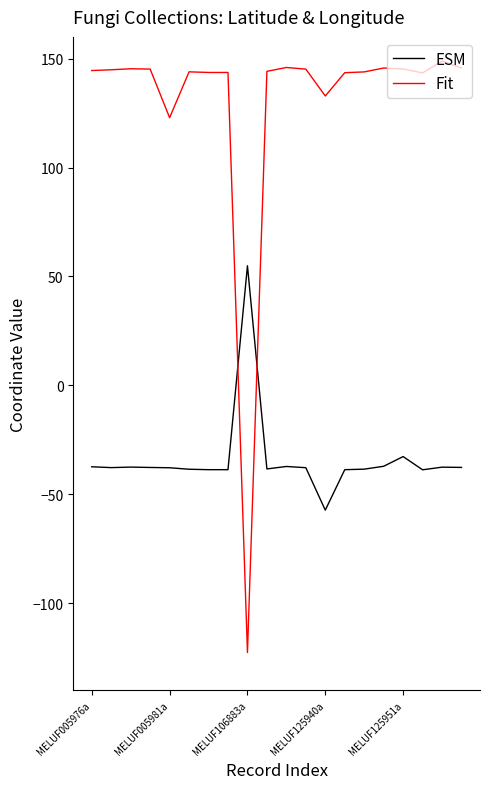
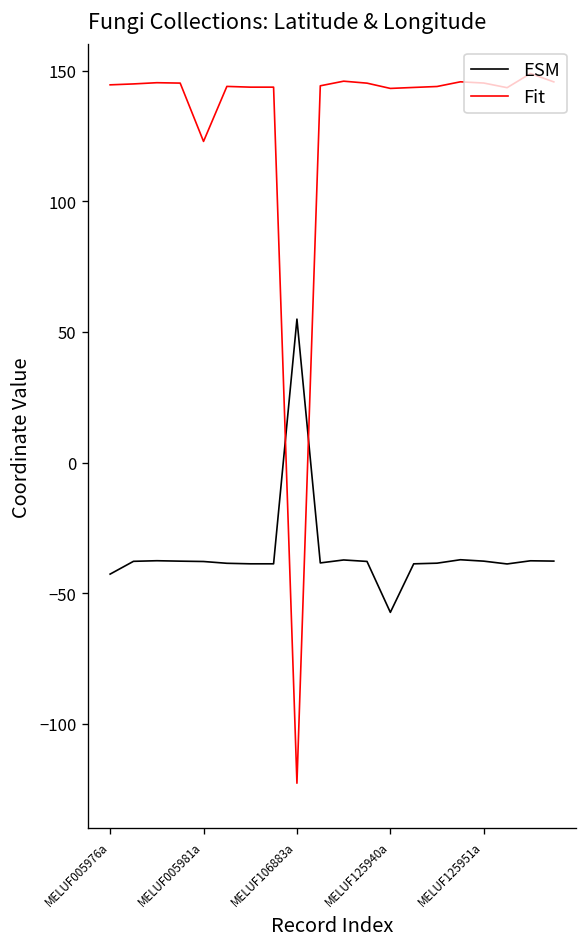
  {
    "ESM": {
-     "MELUF005976a": -37,
+     "MELUF005976a": -43,
      "MELUF005981a": -38,
      "MELUF106883a": 55,
      "MELUF125940a": -57,
-     "MELUF125951a": -33
+     "MELUF125951a": -38
    },
    "Fit": {
      "MELUF005976a": 145,
      "MELUF005981a": 123,
      "MELUF106883a": -123,
-     "MELUF125940a": 133
+     "MELUF125940a": 143
    }
  }
